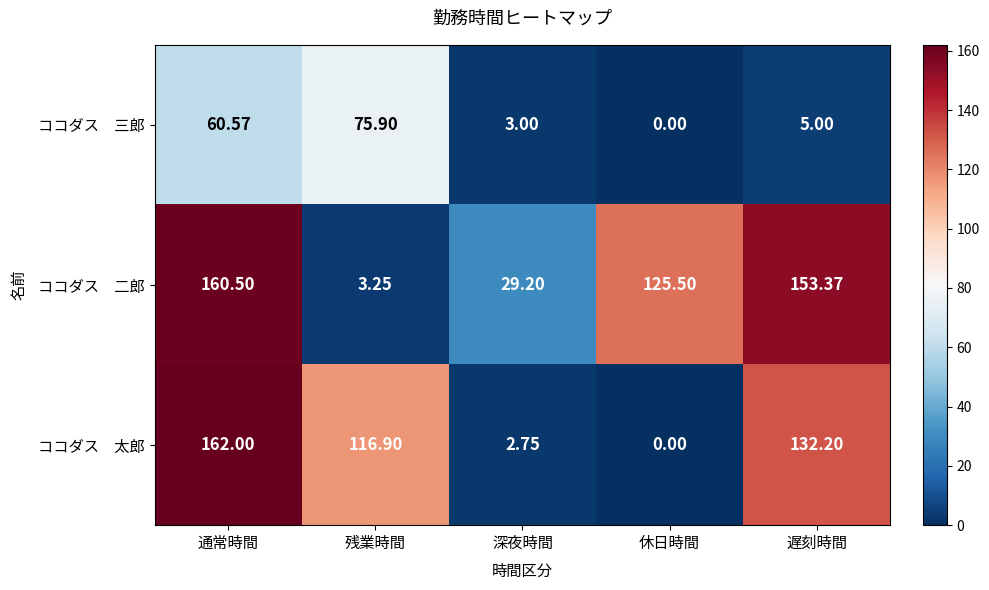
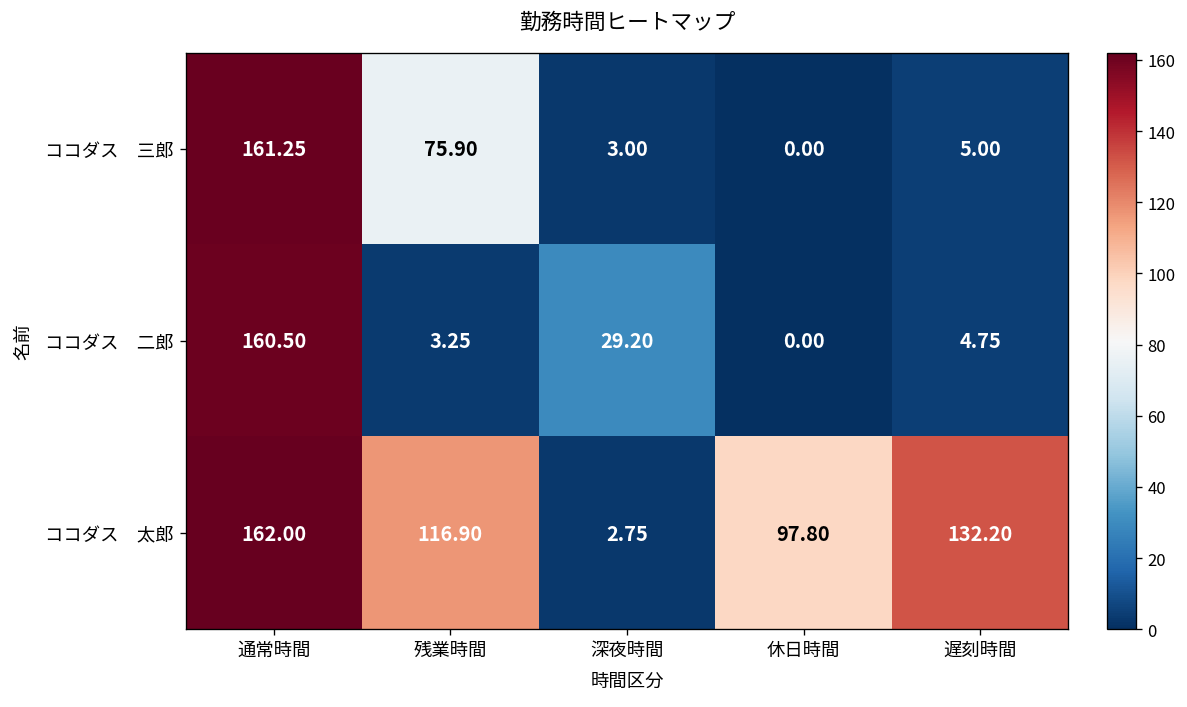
  {
    "ココダス 三郎": {
-     "通常時間": 60.57,
+     "通常時間": 161.25,
      "残業時間": 75.90,
      "深夜時間": 3.00,
      "休日時間": 0.00,
      "遅刻時間": 5.00
    },
    "ココダス 二郎": {
      "通常時間": 160.50,
      "残業時間": 3.25,
      "深夜時間": 29.20,
-     "休日時間": 125.50,
-     "遅刻時間": 153.37
+     "休日時間": 0.00,
+     "遅刻時間": 4.75
    },
    "ココダス 太郎": {
      "通常時間": 162.00,
      "残業時間": 116.90,
      "深夜時間": 2.75,
-     "休日時間": 0.00,
+     "休日時間": 97.80,
      "遅刻時間": 132.20
    }
  }
